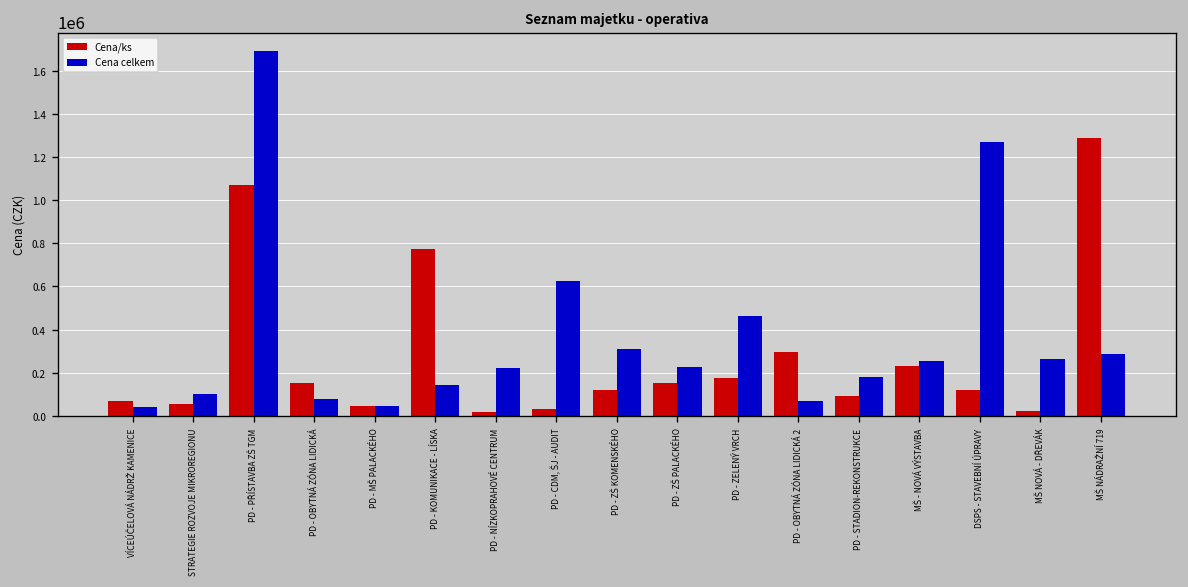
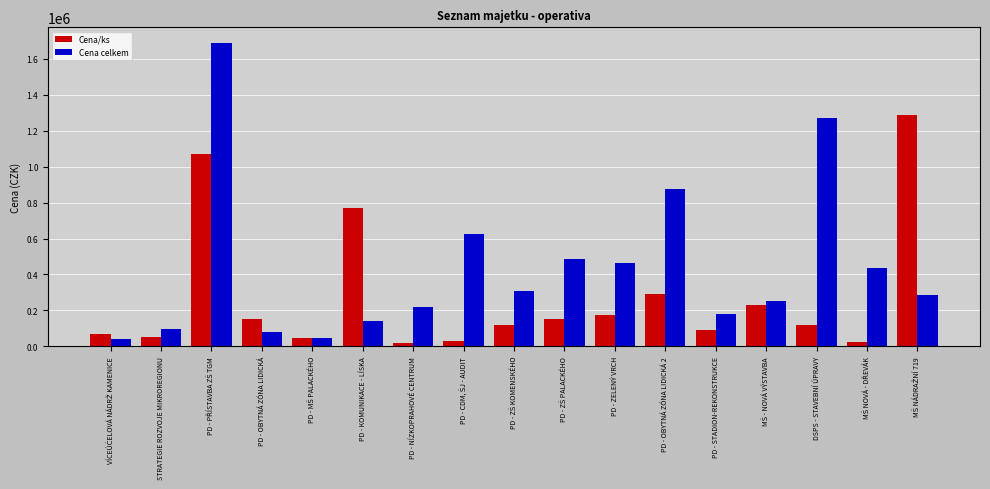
  {
    "Cena/ks": {
      "VÍCEÚČELOVÁ NÁDRŽ KAMENICE": 70000,
      "STRATEGIE ROZVOJE MIKROREGIONU": 50000,
      "PD - PŘÍSTAVBA ZŠ TGM": 1070000,
      "PD - OBYTNÁ ZÓNA LIDICKÁ": 150000,
      "PD - MŠ PALACKÉHO": 50000,
      "PD - KOMUNIKACE - LÍSKA": 770000,
      "PD - NÍZKOPRAHOVÉ CENTRUM": 20000,
      "PD - CDM, ŠJ - AUDIT": 30000,
      "PD - ZŠ KOMENSKÉHO": 120000,
      "PD - ZŠ PALACKÉHO": 150000,
      "PD - ZELENÝ VRCH": 180000,
      "PD - OBYTNÁ ZÓNA LIDICKÁ 2": 290000,
      "PD - STADION-REKONSTRUKCE": 90000,
      "MŠ - NOVÁ VÝSTAVBA": 230000,
      "DSPS - STAVEBNÍ ÚPRAVY": 120000,
      "MŠ NOVÁ - DŘEVÁK": 20000,
      "MŠ NÁDRAŽNÍ 719": 1290000
    },
    "Cena celkem": {
      "VÍCEÚČELOVÁ NÁDRŽ KAMENICE": 40000,
      "STRATEGIE ROZVOJE MIKROREGIONU": 100000,
      "PD - PŘÍSTAVBA ZŠ TGM": 1690000,
      "PD - OBYTNÁ ZÓNA LIDICKÁ": 80000,
      "PD - MŠ PALACKÉHO": 50000,
      "PD - KOMUNIKACE - LÍSKA": 140000,
      "PD - NÍZKOPRAHOVÉ CENTRUM": 220000,
      "PD - CDM, ŠJ - AUDIT": 630000,
      "PD - ZŠ KOMENSKÉHO": 310000,
-     "PD - ZŠ PALACKÉHO": 230000,
+     "PD - ZŠ PALACKÉHO": 480000,
      "PD - ZELENÝ VRCH": 460000,
-     "PD - OBYTNÁ ZÓNA LIDICKÁ 2": 70000,
+     "PD - OBYTNÁ ZÓNA LIDICKÁ 2": 880000,
      "PD - STADION-REKONSTRUKCE": 180000,
      "MŠ - NOVÁ VÝSTAVBA": 250000,
      "DSPS - STAVEBNÍ ÚPRAVY": 1270000,
-     "MŠ NOVÁ - DŘEVÁK": 260000,
+     "MŠ NOVÁ - DŘEVÁK": 440000,
      "MŠ NÁDRAŽNÍ 719": 280000
    }
  }
